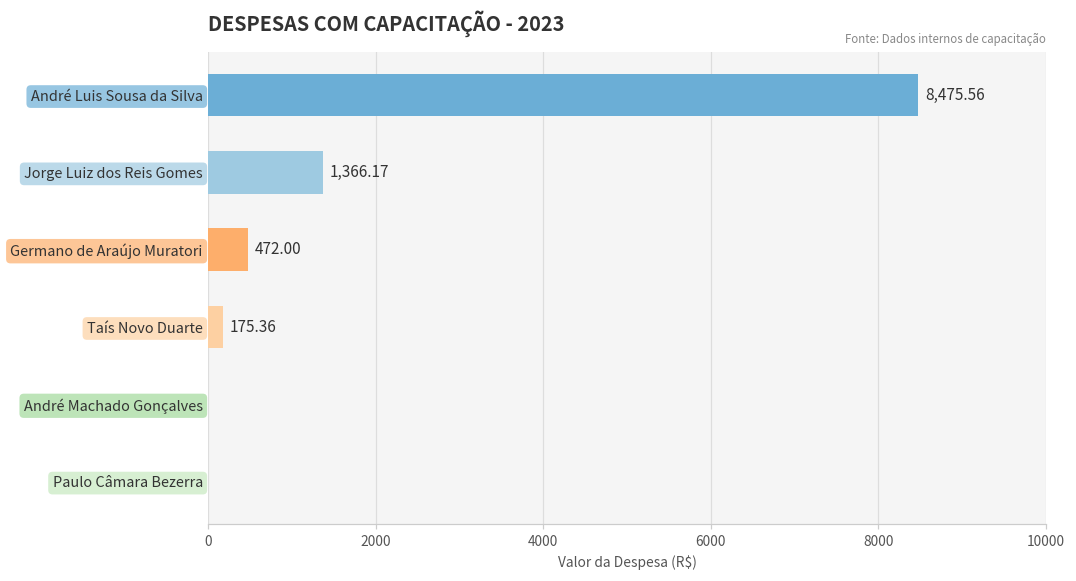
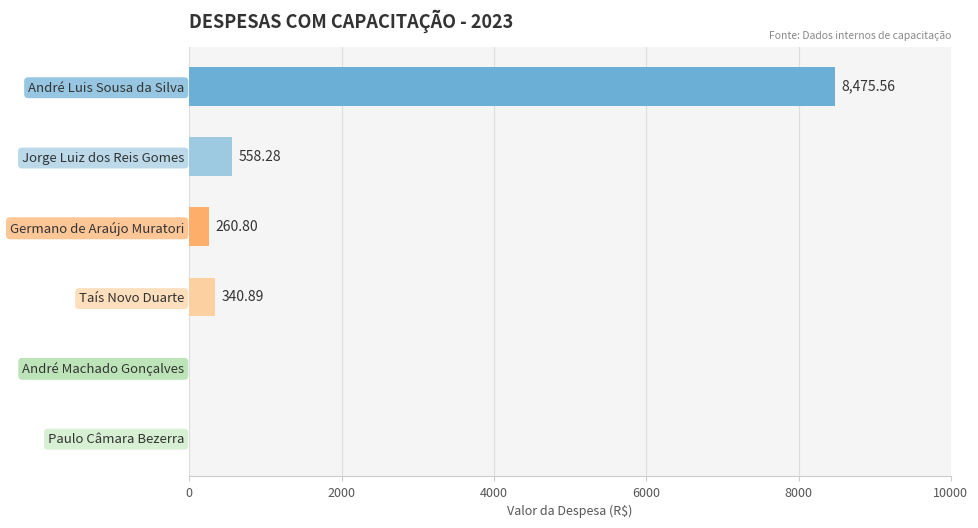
  {
    "André Luis Sousa da Silva": "8,475.56",
-   "Jorge Luiz dos Reis Gomes": "1,366.17",
-   "Germano de Araújo Muratori": "472.00",
-   "Taís Novo Duarte": "175.36"
+   "Jorge Luiz dos Reis Gomes": "558.28",
+   "Germano de Araújo Muratori": "260.80",
+   "Taís Novo Duarte": "340.89"
  }
